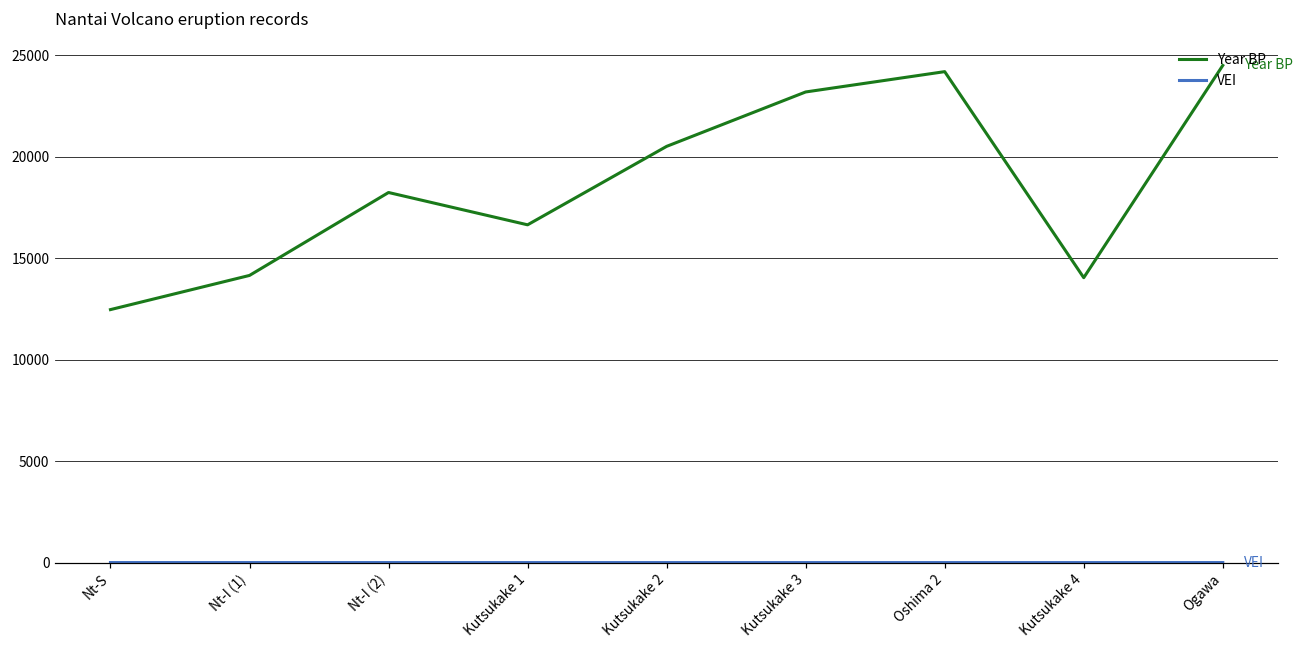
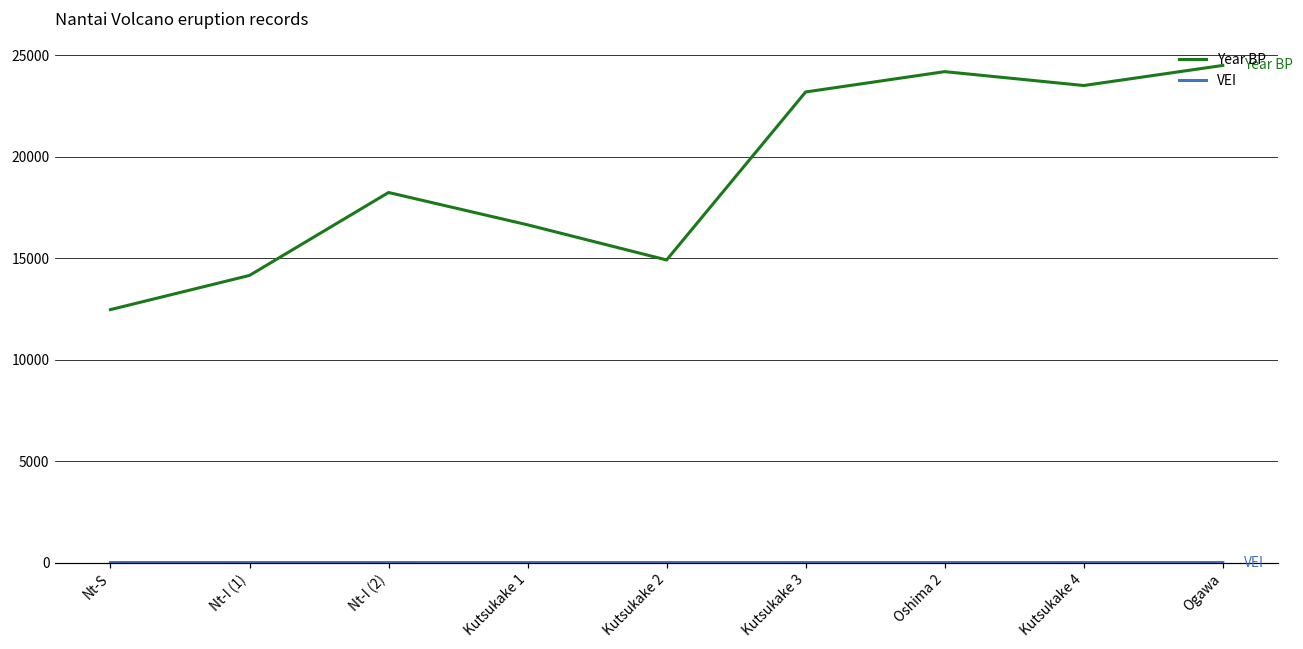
  {
    "Year BP": {
      "Nt-S": 12500,
      "Nt-I (1)": 14200,
      "Nt-I (2)": 18200,
      "Kutsukake 1": 16700,
-     "Kutsukake 2": 20500,
+     "Kutsukake 2": 14900,
      "Kutsukake 3": 23200,
      "Oshima 2": 24200,
-     "Kutsukake 4": 14000,
+     "Kutsukake 4": 23500,
      "Ogawa": 24500
    },
    "VEI": {
      "Nt-S": 0,
      "Nt-I (1)": 0,
      "Nt-I (2)": 0,
      "Kutsukake 1": 0,
      "Kutsukake 2": 0,
      "Kutsukake 3": 0,
      "Oshima 2": 0,
      "Kutsukake 4": 0,
      "Ogawa": 0
    }
  }
